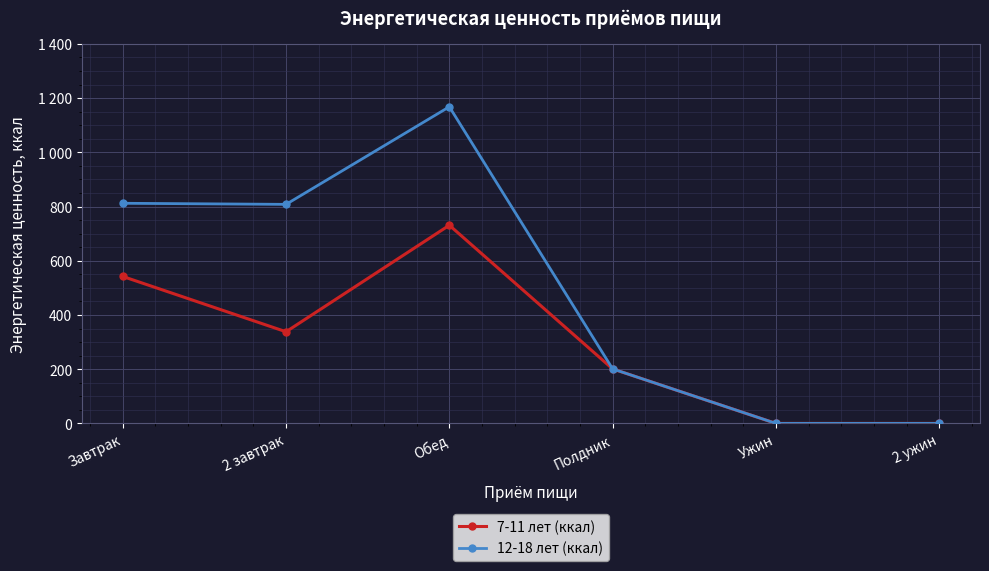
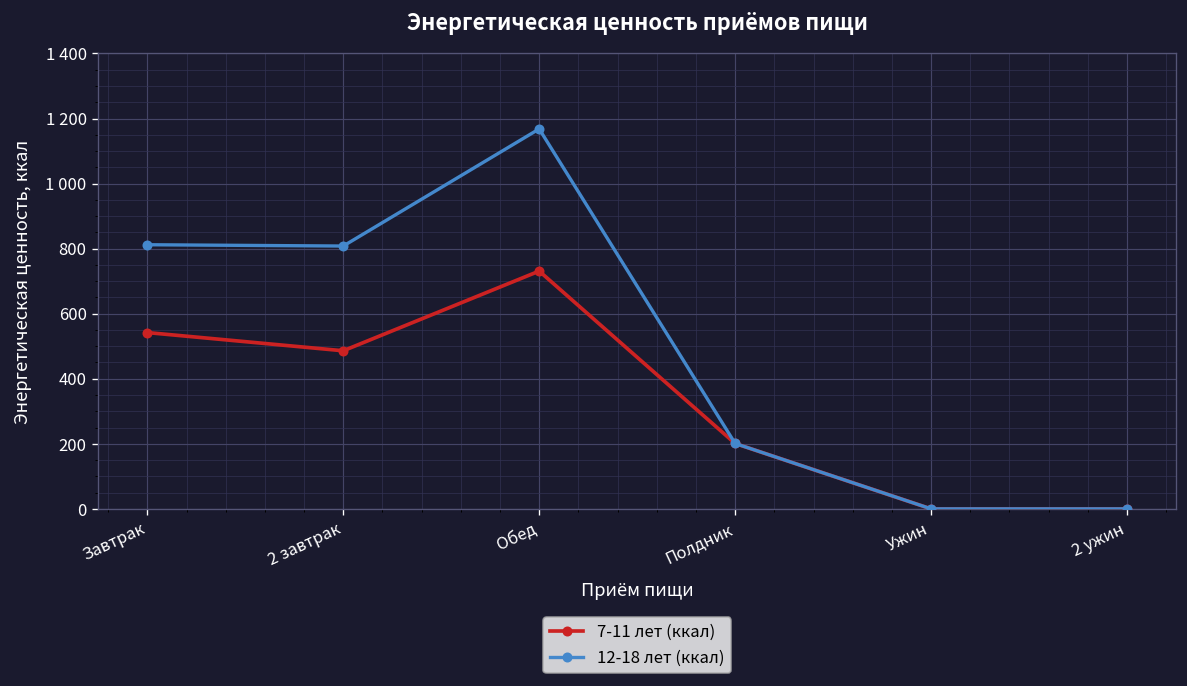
  {
    "7-11 лет (ккал)": {
      "Завтрак": 540,
-     "2 завтрак": 340,
+     "2 завтрак": 490,
      "Обед": 730
    },
    "12-18 лет (ккал)": {
      "Завтрак": 810,
      "2 завтрак": 810,
      "Обед": 1170
    }
  }
